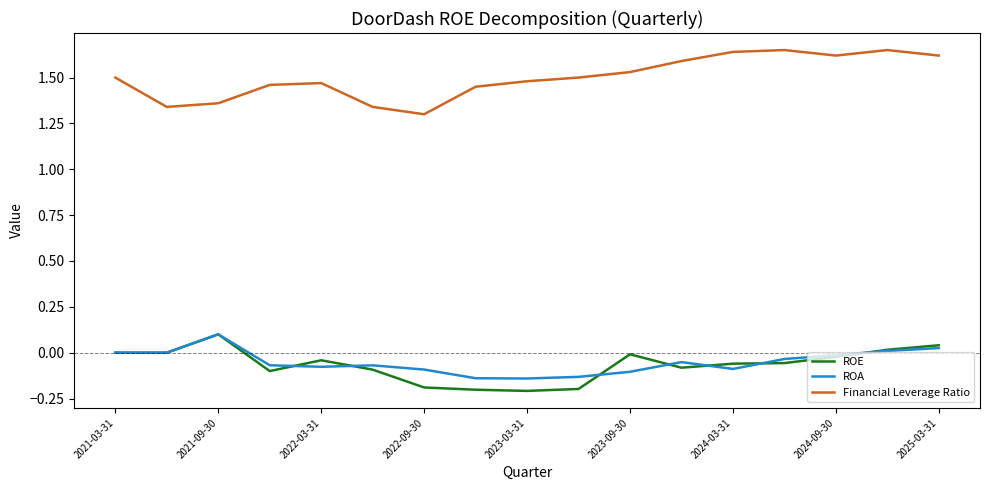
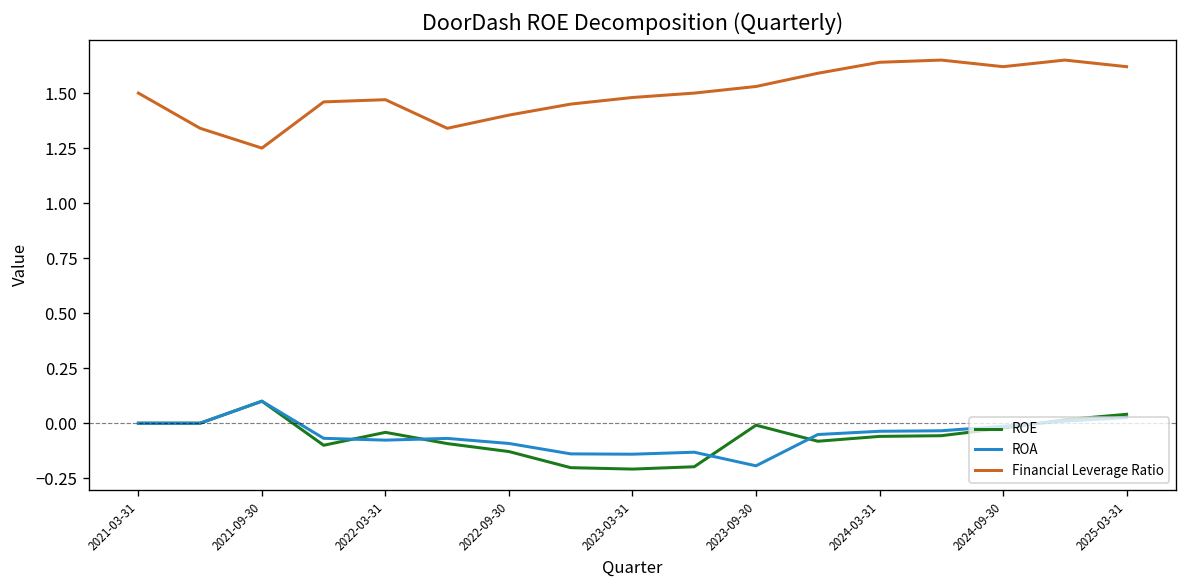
  {
    "ROE": {
      "2022-03-31": -0.04,
-     "2022-09-30": -0.19,
+     "2022-09-30": -0.13,
      "2023-03-31": -0.21,
      "2023-09-30": -0.01,
      "2024-03-31": -0.06,
      "2025-03-31": 0.04
    },
    "ROA": {
      "2022-03-31": -0.08,
      "2022-09-30": -0.09,
      "2023-03-31": -0.14,
-     "2023-09-30": -0.10,
-     "2024-03-31": -0.09,
+     "2023-09-30": -0.19,
+     "2024-03-31": -0.04,
      "2025-03-31": 0.03
    },
    "Financial Leverage Ratio": {
      "2021-03-31": 1.50,
-     "2021-09-30": 1.36,
+     "2021-09-30": 1.25,
      "2022-03-31": 1.47,
-     "2022-09-30": 1.3,
+     "2022-09-30": 1.4,
      "2023-03-31": 1.48,
      "2023-09-30": 1.53,
      "2024-03-31": 1.64,
      "2024-09-30": 1.62,
      "2025-03-31": 1.62
    }
  }
